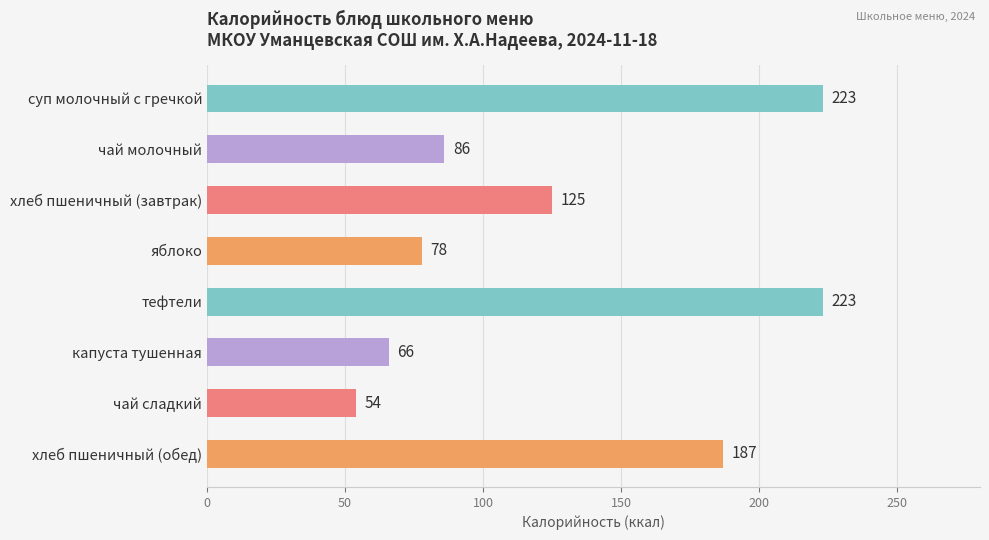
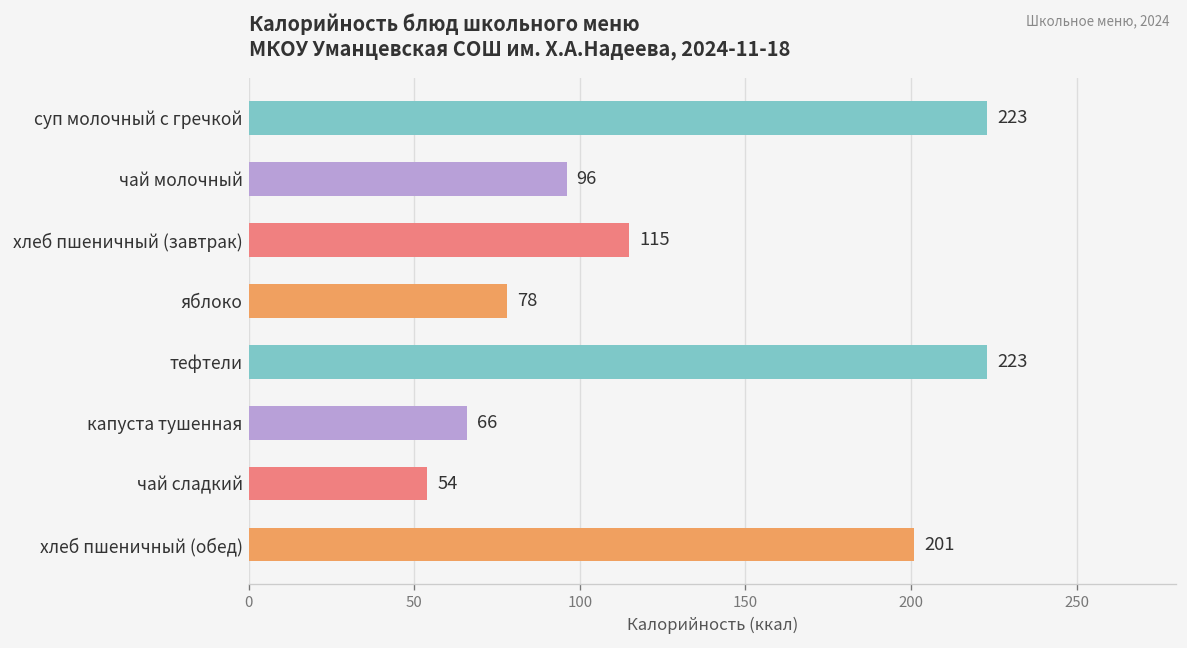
  {
    "суп молочный с гречкой": 223,
-   "чай молочный": 86,
-   "хлеб пшеничный (завтрак)": 125,
+   "чай молочный": 96,
+   "хлеб пшеничный (завтрак)": 115,
    "яблоко": 78,
    "тефтели": 223,
    "капуста тушенная": 66,
    "чай сладкий": 54,
-   "хлеб пшеничный (обед)": 187
+   "хлеб пшеничный (обед)": 201
  }
